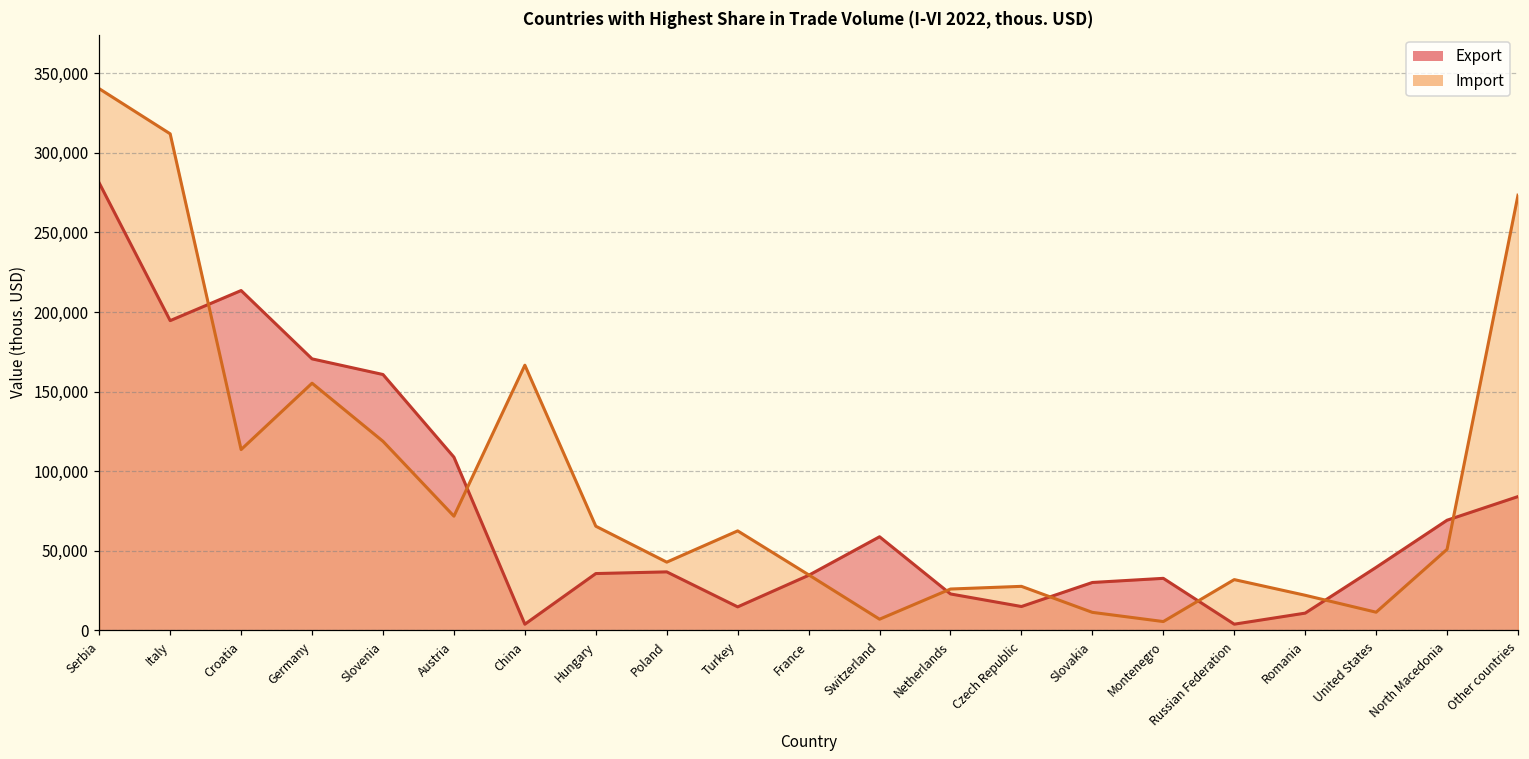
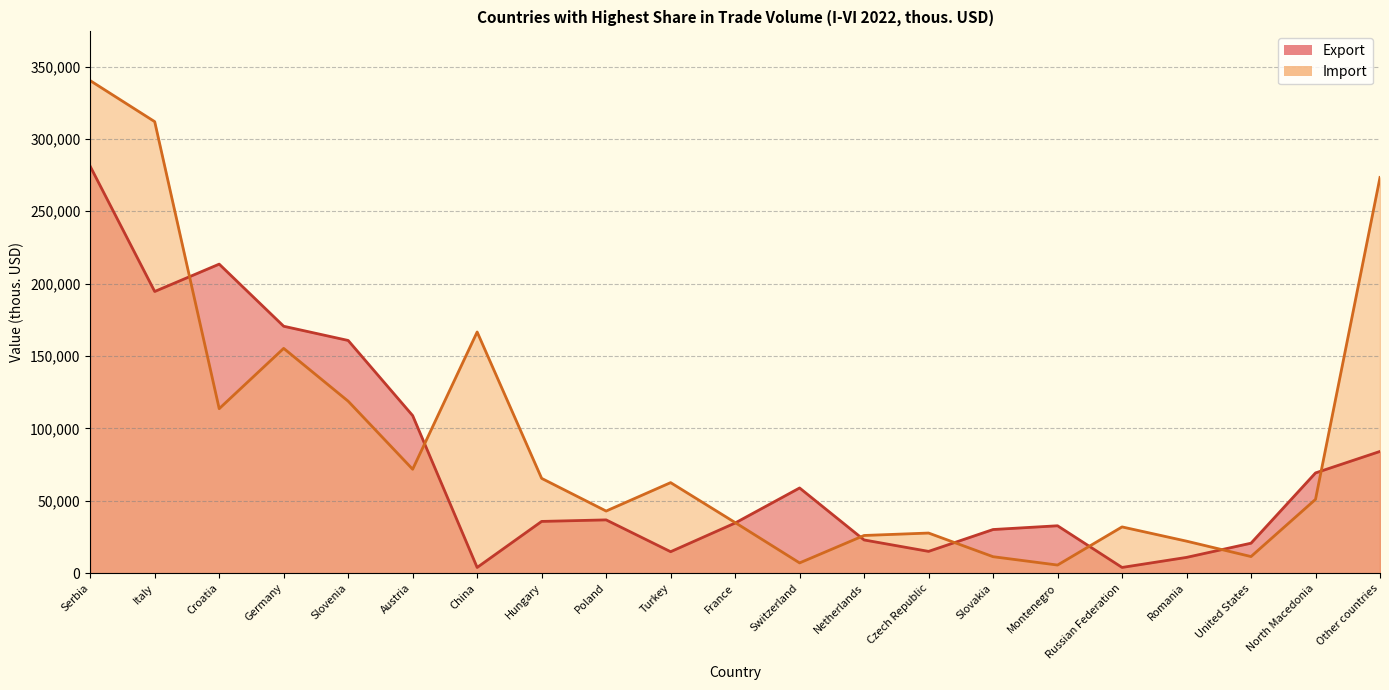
  {
    "Export": {
      "Serbia": "281,000",
      "Italy": "195,000",
      "Croatia": "213,000",
      "Germany": "171,000",
      "Slovenia": "161,000",
      "Austria": "109,000",
      "China": "4,000",
      "Hungary": "36,000",
      "Poland": "37,000",
      "Turkey": "15,000",
      "Switzerland": "59,000",
      "Netherlands": "23,000",
      "Czech Republic": "15,000",
      "Slovakia": "30,000",
      "Montenegro": "33,000",
      "Russian Federation": "4,000",
      "Romania": "11,000",
-     "United States": "40,000",
+     "United States": "21,000",
      "North Macedonia": "69,000",
      "Other countries": "84,000"
    },
    "Import": {
      "Serbia": "340,000",
      "Italy": "312,000",
      "Croatia": "114,000",
      "Germany": "155,000",
      "Slovenia": "119,000",
      "Austria": "72,000",
      "China": "167,000",
      "Hungary": "65,000",
      "Poland": "43,000",
      "Turkey": "63,000",
      "Switzerland": "7,000",
      "Netherlands": "26,000",
      "Czech Republic": "28,000",
      "Slovakia": "11,000",
      "Montenegro": "6,000",
      "Russian Federation": "32,000",
      "Romania": "22,000",
      "United States": "11,000",
      "North Macedonia": "51,000",
      "Other countries": "273,000"
    }
  }
